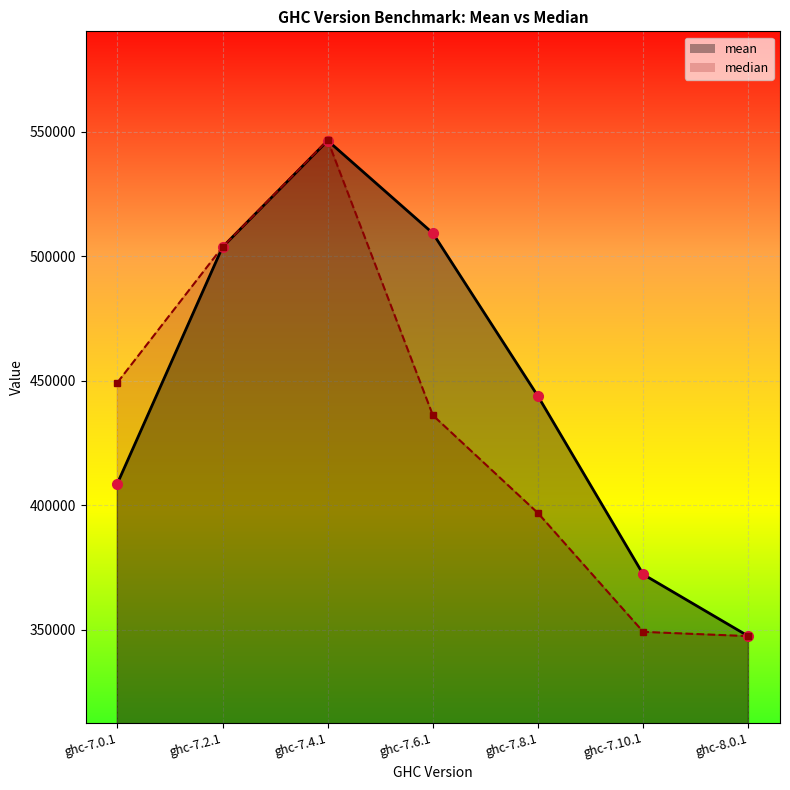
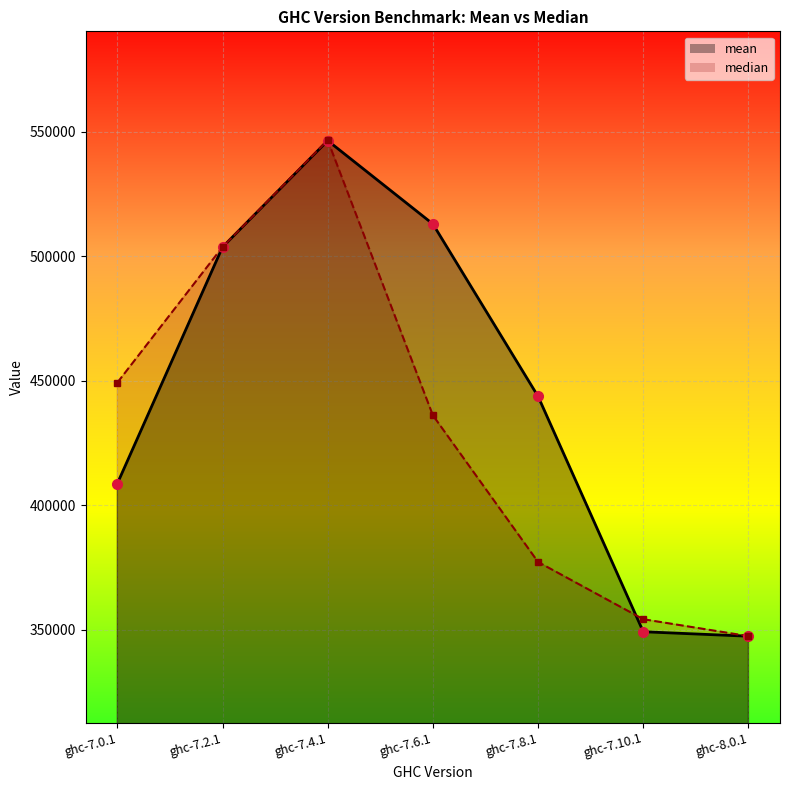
  {
    "mean": {
      "ghc-7.0.1": 409000,
-     "ghc-7.6.1": 509000,
+     "ghc-7.6.1": 513000,
      "ghc-7.8.1": 444000,
-     "ghc-7.10.1": 372000
+     "ghc-7.10.1": 349000
    },
    "median": {
      "ghc-7.0.1": 449000,
      "ghc-7.6.1": 436000,
-     "ghc-7.8.1": 397000,
-     "ghc-7.10.1": 349000
+     "ghc-7.8.1": 377000,
+     "ghc-7.10.1": 354000
    }
  }
